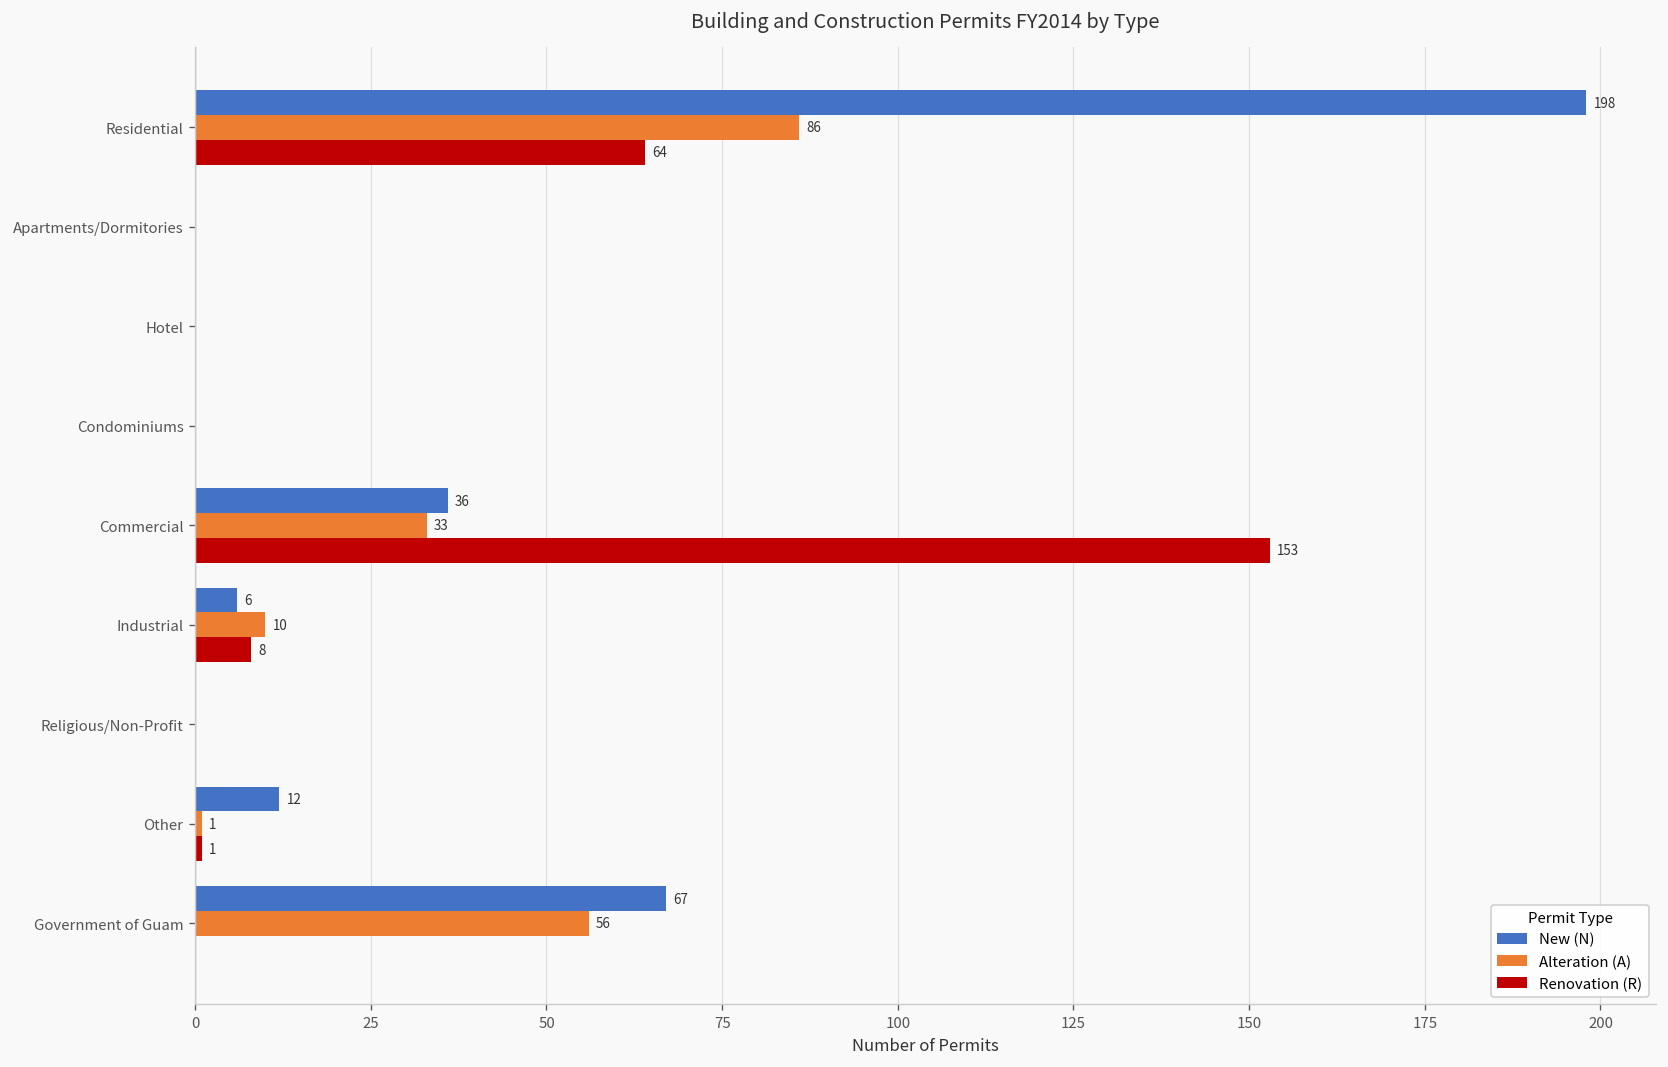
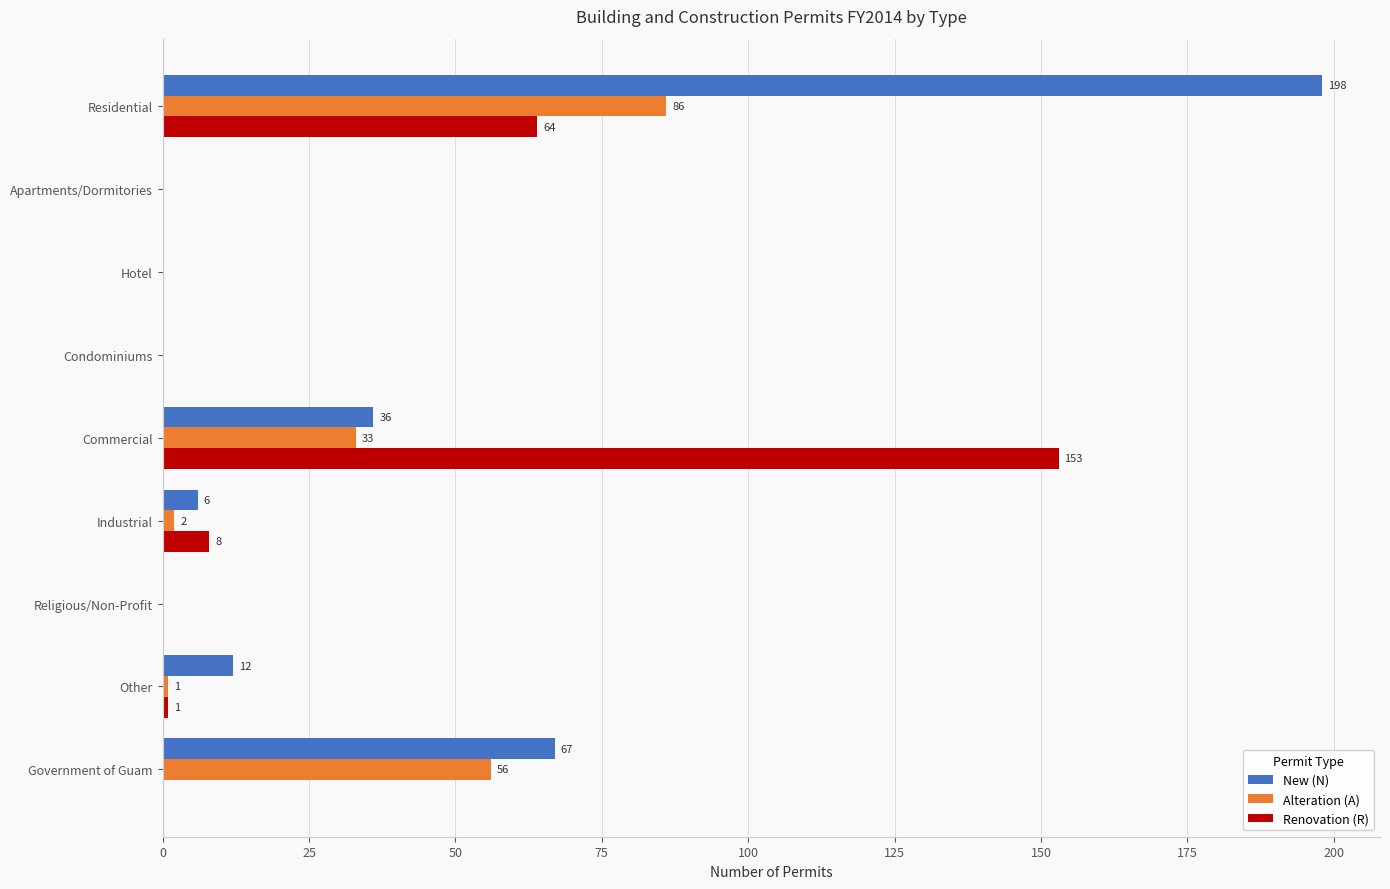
  {
    "New (N)": {
      "Residential": 198,
      "Commercial": 36,
      "Industrial": 6,
      "Other": 12,
      "Government of Guam": 67
    },
    "Alteration (A)": {
      "Residential": 86,
      "Commercial": 33,
-     "Industrial": 10,
+     "Industrial": 2,
      "Other": 1,
      "Government of Guam": 56
    },
    "Renovation (R)": {
      "Residential": 64,
      "Commercial": 153,
      "Industrial": 8,
      "Other": 1
    }
  }
